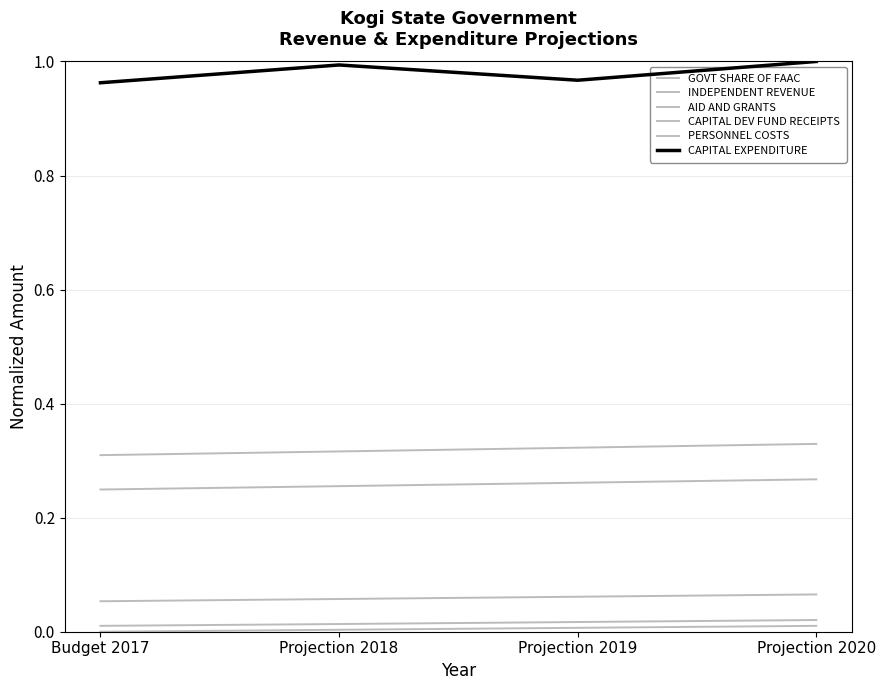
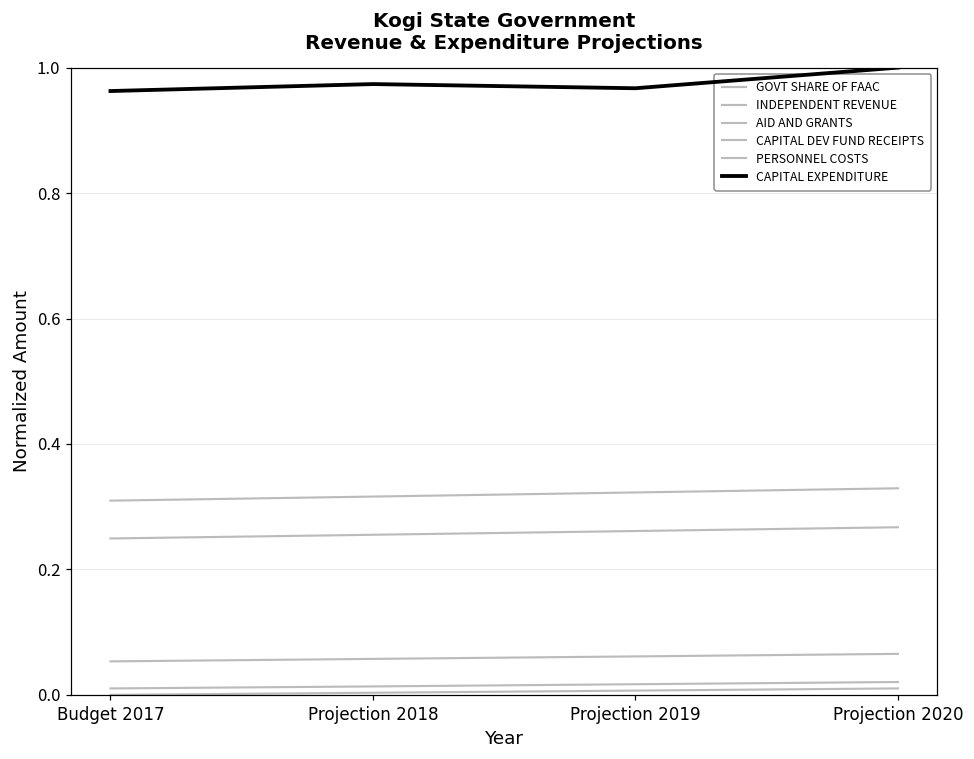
  {
    "CAPITAL EXPENDITURE": {
      "Budget 2017": 0.96,
-     "Projection 2018": 0.99,
+     "Projection 2018": 0.97,
      "Projection 2019": 0.97,
      "Projection 2020": 1.00
    }
  }
